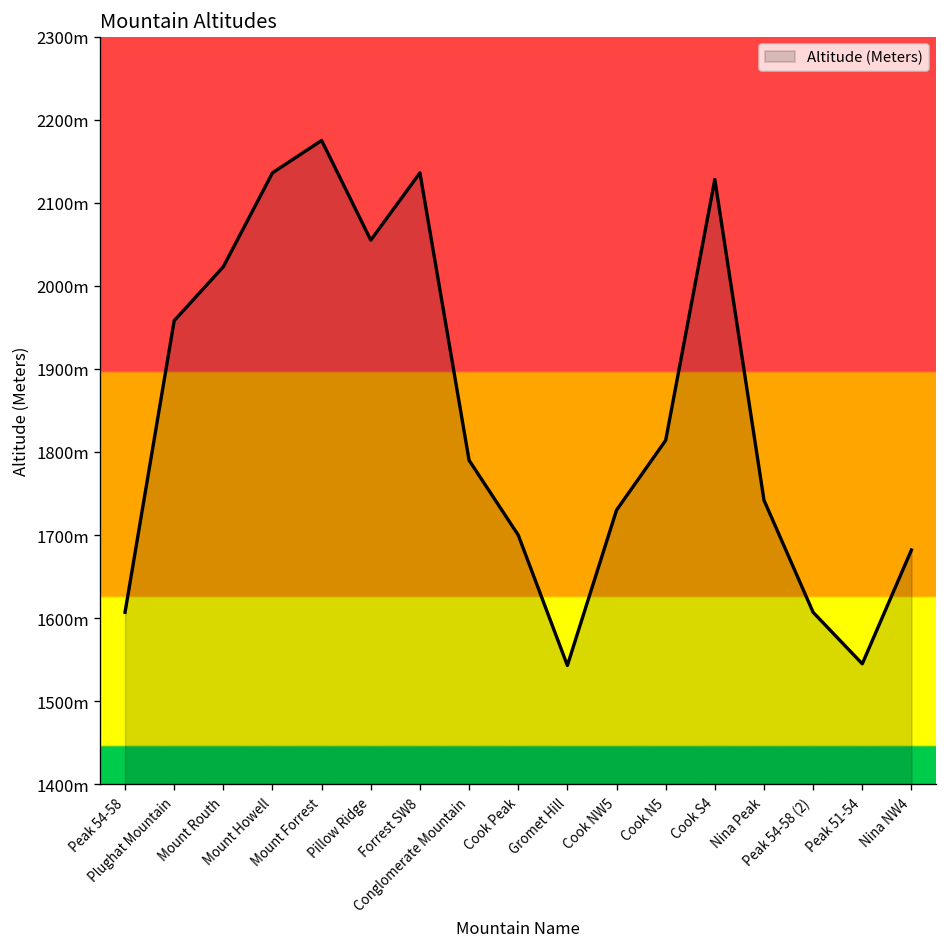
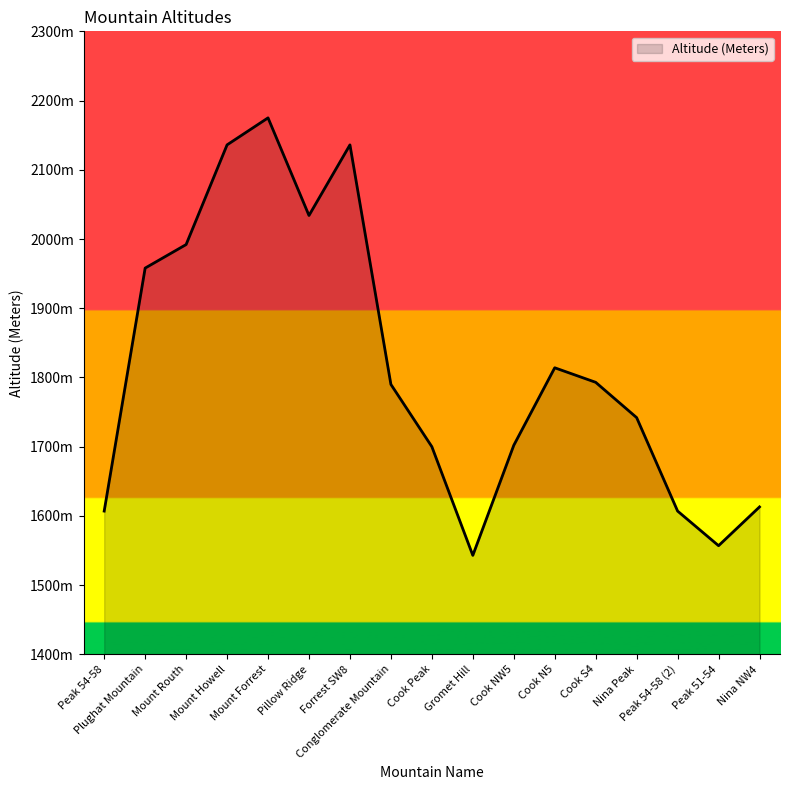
  {
    "Peak 54-58": "1610m",
    "Plughat Mountain": "1960m",
-   "Mount Routh": "2020m",
+   "Mount Routh": "1990m",
    "Mount Howell": "2140m",
    "Mount Forrest": "2180m",
-   "Pillow Ridge": "2060m",
+   "Pillow Ridge": "2030m",
    "Forrest SW8": "2140m",
    "Conglomerate Mountain": "1790m",
    "Cook Peak": "1700m",
    "Gromet Hill": "1540m",
-   "Cook NW5": "1730m",
+   "Cook NW5": "1700m",
    "Cook N5": "1810m",
-   "Cook S4": "2130m",
+   "Cook S4": "1790m",
    "Nina Peak": "1740m",
    "Peak 54-58 (2)": "1610m",
-   "Peak 51-54": "1550m",
-   "Nina NW4": "1680m"
+   "Peak 51-54": "1560m",
+   "Nina NW4": "1610m"
  }
